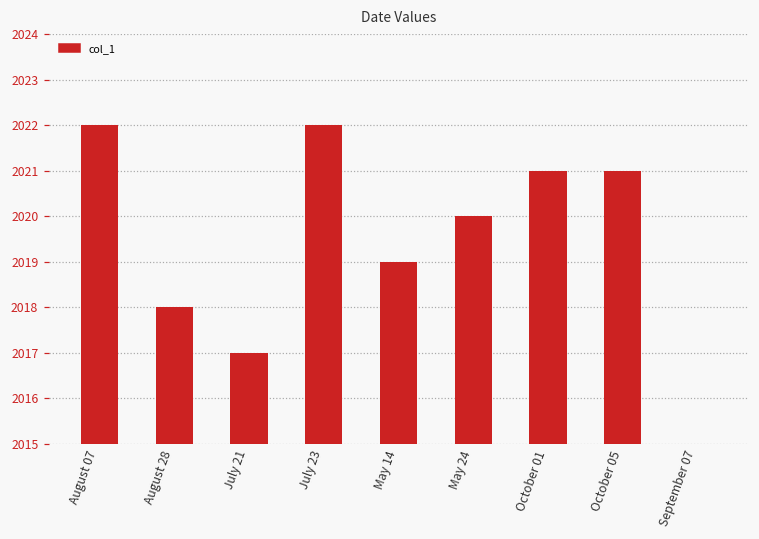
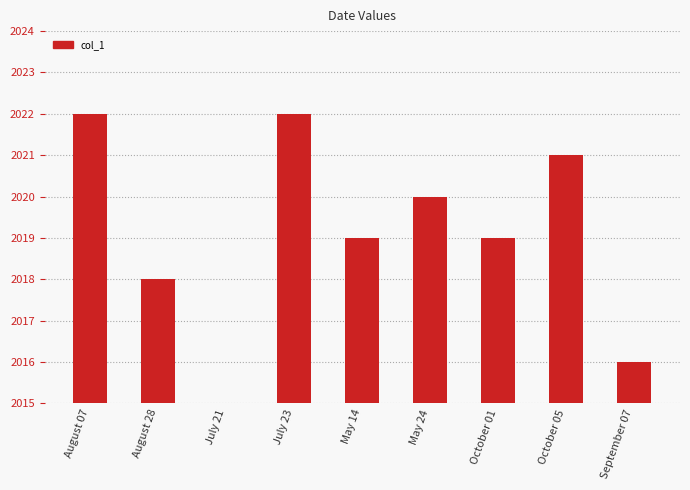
  {
    "August 07": 2022,
    "August 28": 2018,
-   "July 21": 2017,
+   "July 21": 2015,
    "July 23": 2022,
    "May 14": 2019,
    "May 24": 2020,
-   "October 01": 2021,
+   "October 01": 2019,
    "October 05": 2021,
-   "September 07": 2015
+   "September 07": 2016
  }
